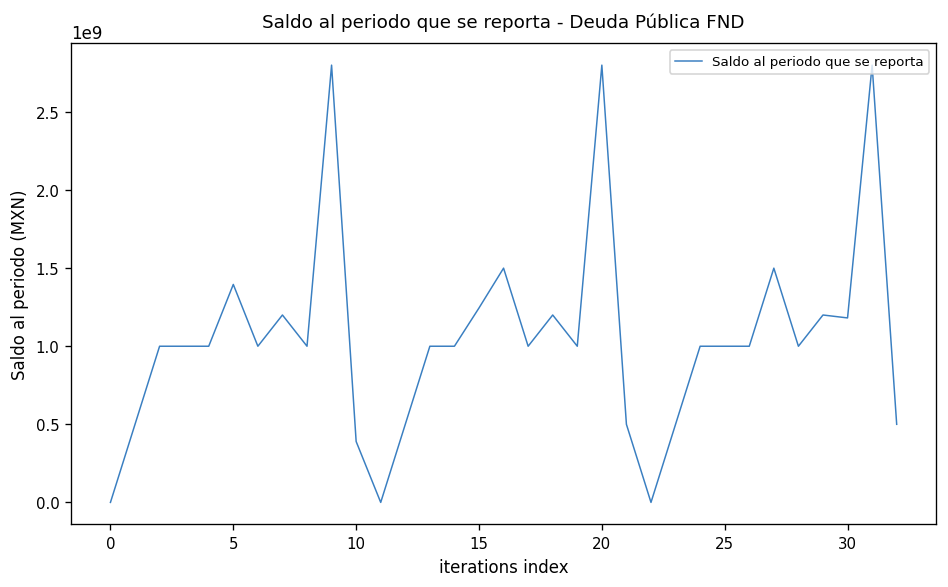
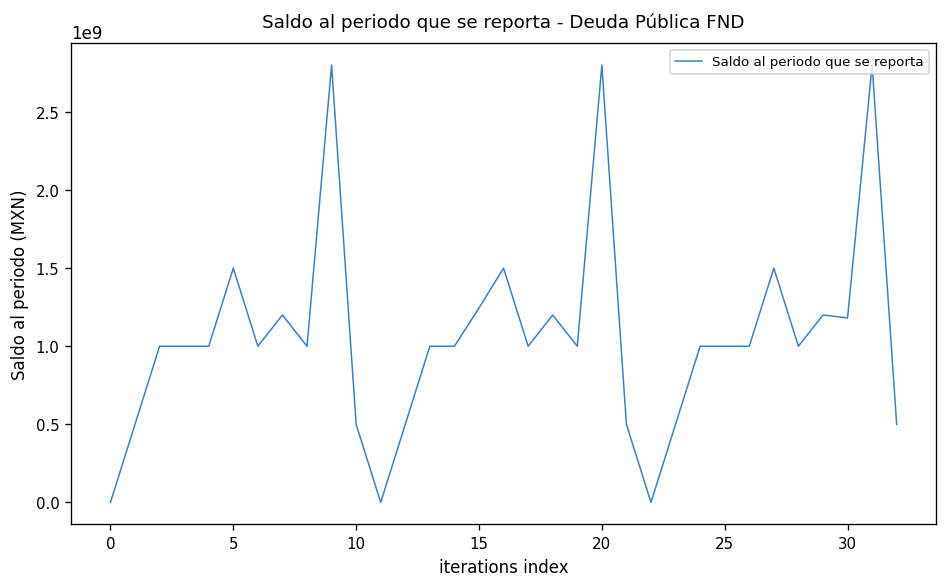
  {
    "0": 0,
-   "5": 1400000000,
-   "10": 390000000,
+   "5": 1500000000,
+   "10": 500000000,
    "15": 1250000000,
    "20": 2800000000,
    "25": 1000000000,
    "30": 1180000000
  }
